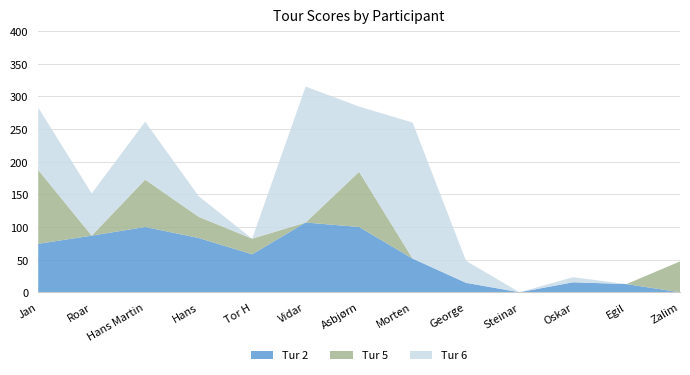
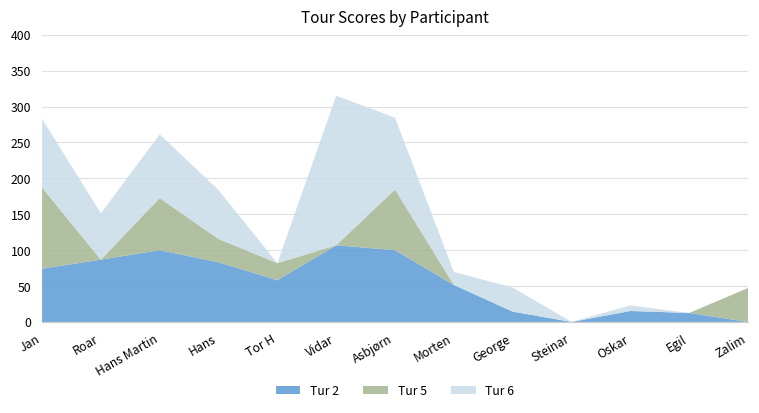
  {
    "Tur 2": {
      "Jan": 70,
      "Hans Martin": 100,
      "Hans": 80,
      "Tor H": 60,
      "Asbjørn": 100,
      "Zalim": 0
    },
    "Tur 5": {
      "Jan": 110,
      "Hans Martin": 70,
      "Hans": 30,
      "Asbjørn": 80
    },
    "Tur 6": {
      "Jan": 100,
      "Roar": 60,
      "Hans Martin": 90,
-     "Hans": 30,
+     "Hans": 70,
      "Vidar": 210,
      "Asbjørn": 100,
-     "Morten": 210,
+     "Morten": 20,
      "George": 30,
      "Oskar": 10
    }
  }
